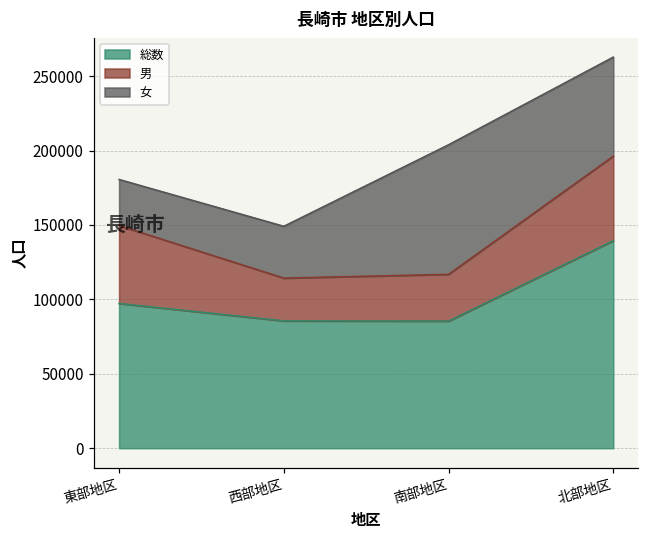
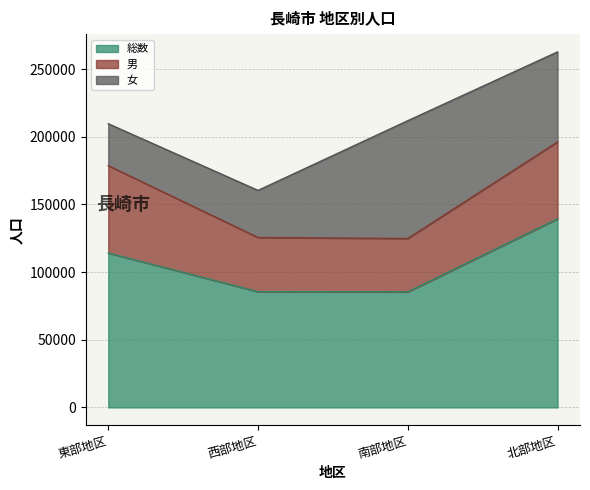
  {
    "総数": {
-     "東部地区": 97000,
+     "東部地区": 114000,
      "西部地区": 86000,
      "南部地区": 85000,
      "北部地区": 139000
    },
    "男": {
-     "東部地区": 52000,
-     "西部地区": 29000,
-     "南部地区": 31000,
+     "東部地区": 65000,
+     "西部地区": 40000,
+     "南部地区": 39000,
      "北部地区": 57000
    },
    "女": {
      "東部地区": 31000,
      "西部地区": 35000,
      "南部地区": 87000,
      "北部地区": 67000
    }
  }
